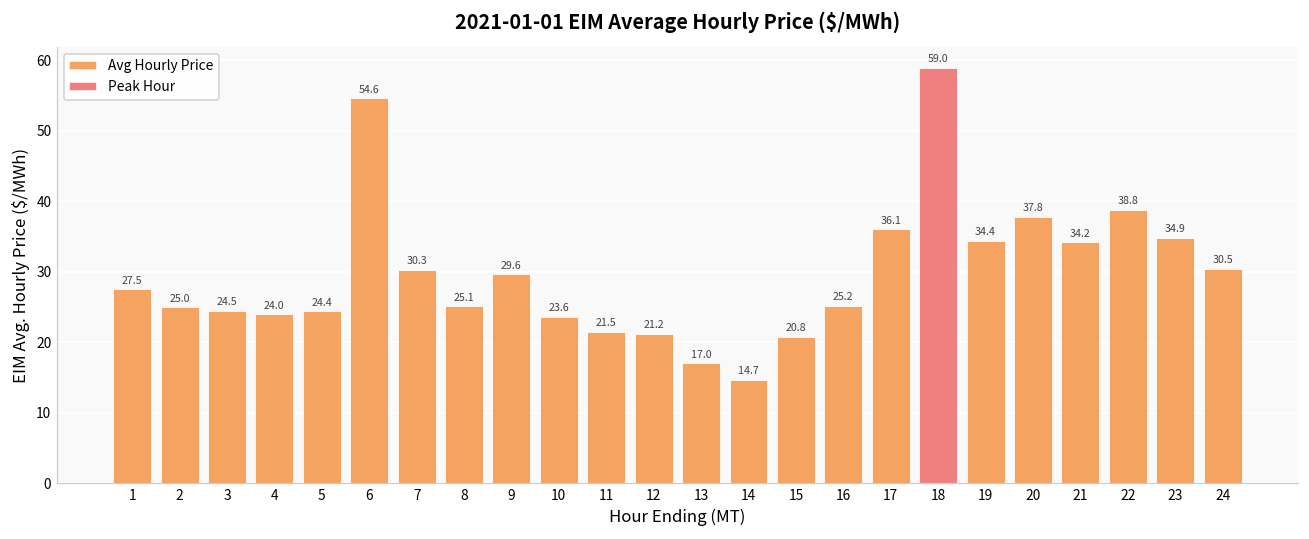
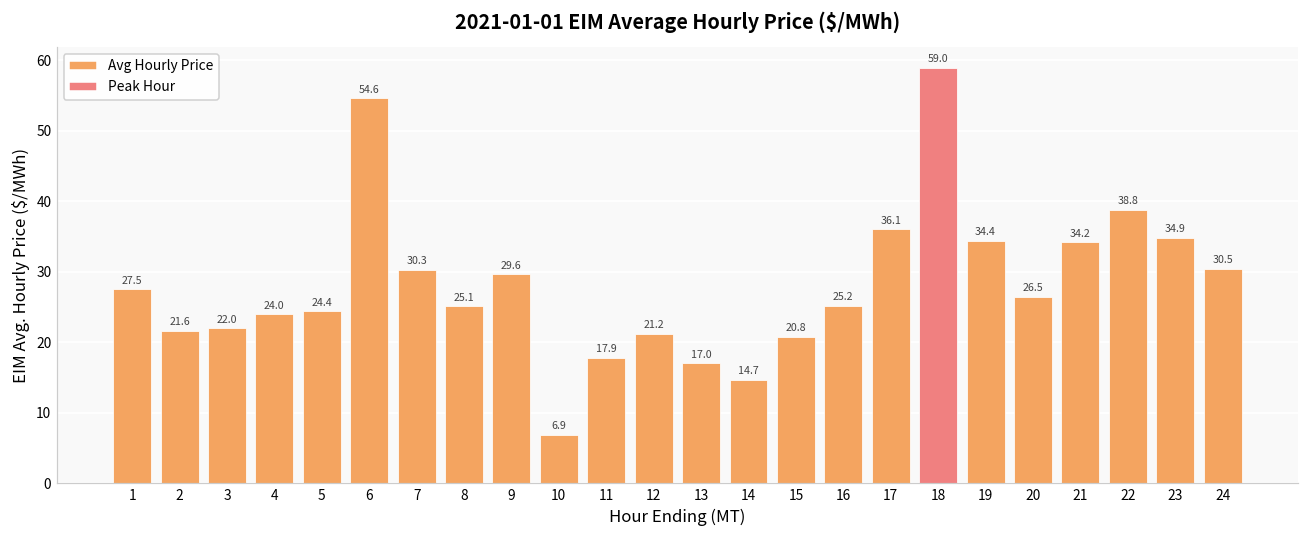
  {
    "1": 27.5,
-   "2": 25.0,
-   "3": 24.5,
+   "2": 21.6,
+   "3": 22.0,
    "4": 24.0,
    "5": 24.4,
    "6": 54.6,
    "7": 30.3,
    "8": 25.1,
    "9": 29.6,
-   "10": 23.6,
-   "11": 21.5,
+   "10": 6.9,
+   "11": 17.9,
    "12": 21.2,
    "13": 17.0,
    "14": 14.7,
    "15": 20.8,
    "16": 25.2,
    "17": 36.1,
    "18": 59.0,
    "19": 34.4,
-   "20": 37.8,
+   "20": 26.5,
    "21": 34.2,
    "22": 38.8,
    "23": 34.9,
    "24": 30.5
  }
